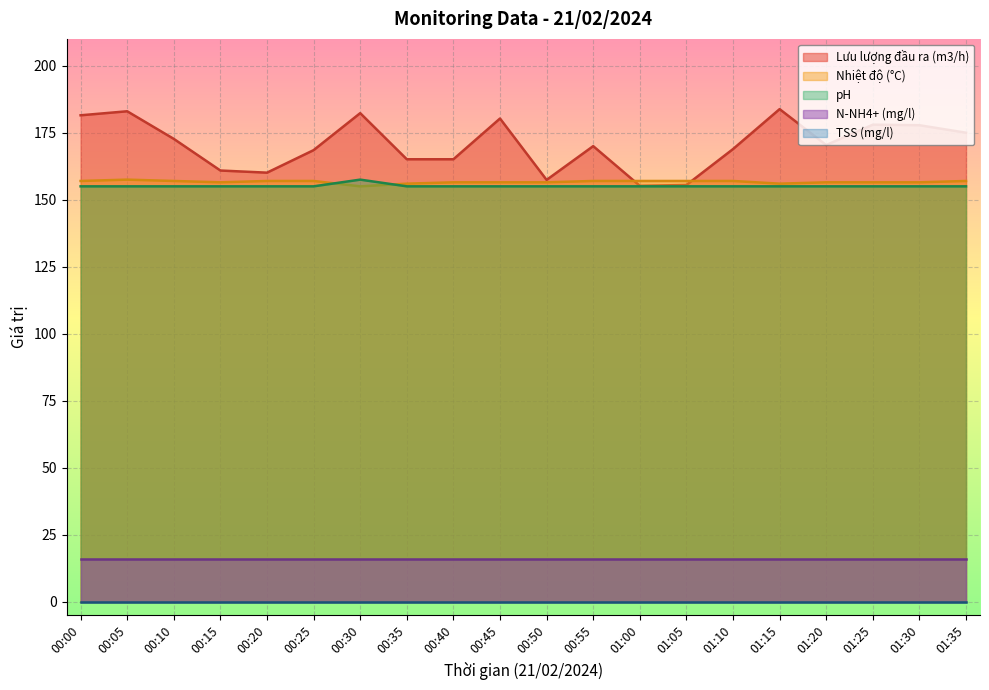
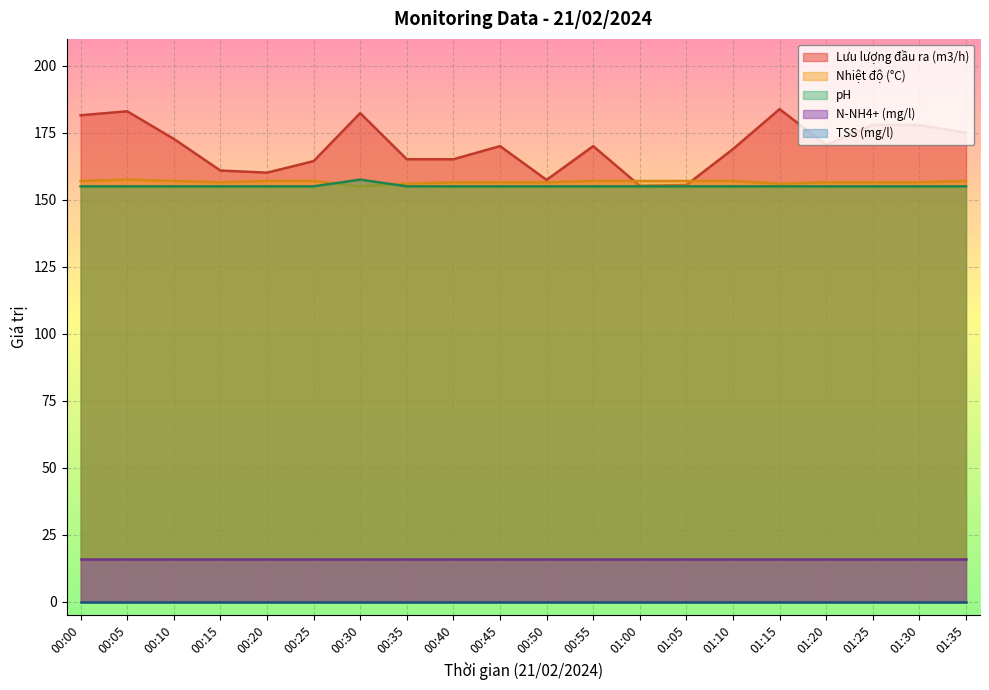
  {
    "Lưu lượng đầu ra (m3/h)": {
      "00:00": 182,
      "00:05": 183,
      "00:10": 173,
      "00:15": 161,
      "00:20": 160,
-     "00:25": 169,
+     "00:25": 164,
      "00:30": 182,
      "00:35": 165,
      "00:40": 165,
-     "00:45": 180,
+     "00:45": 170,
      "00:55": 170,
      "01:10": 169,
      "01:15": 184
    },
    "Nhiệt độ (°C)": {
      "00:00": 157,
      "00:05": 158,
      "00:10": 157,
      "00:15": 157,
      "00:20": 157,
      "00:25": 157,
      "00:30": 155,
      "00:35": 156,
      "00:40": 157,
      "00:45": 157,
      "00:55": 157,
      "01:00": 157,
      "01:05": 157,
      "01:10": 157,
      "01:15": 156,
      "01:20": 157,
      "01:25": 157,
      "01:30": 157,
      "01:35": 157
    },
    "pH": {
      "00:00": 155,
      "00:05": 155,
      "00:10": 155,
      "00:15": 155,
      "00:20": 155,
      "00:25": 155,
      "00:30": 158,
      "00:35": 155,
      "00:40": 155,
      "00:45": 155,
      "00:50": 155,
      "00:55": 155,
      "01:10": 155,
      "01:15": 155,
      "01:20": 155,
      "01:25": 155,
      "01:30": 155,
      "01:35": 155
    },
    "N-NH4+ (mg/l)": {
      "00:00": 16,
      "00:05": 16,
      "00:10": 16,
      "00:15": 16,
      "00:20": 16,
      "00:25": 16,
      "00:30": 16,
      "00:35": 16,
      "00:40": 16,
      "00:45": 16,
      "00:50": 16,
      "00:55": 16,
      "01:00": 16,
      "01:05": 16,
      "01:10": 16,
      "01:15": 16,
      "01:20": 16,
      "01:25": 16,
      "01:30": 16,
      "01:35": 16
    },
    "TSS (mg/l)": {
      "00:00": 0,
      "00:05": 0,
      "00:10": 0,
      "00:15": 0,
      "00:20": 0,
      "00:25": 0,
      "00:30": 0,
      "00:35": 0,
      "00:40": 0,
      "00:45": 0,
      "00:50": 0,
      "00:55": 0,
      "01:00": 0,
      "01:05": 0,
      "01:10": 0,
      "01:15": 0,
      "01:20": 0,
      "01:25": 0,
      "01:30": 0,
      "01:35": 0
    }
  }
